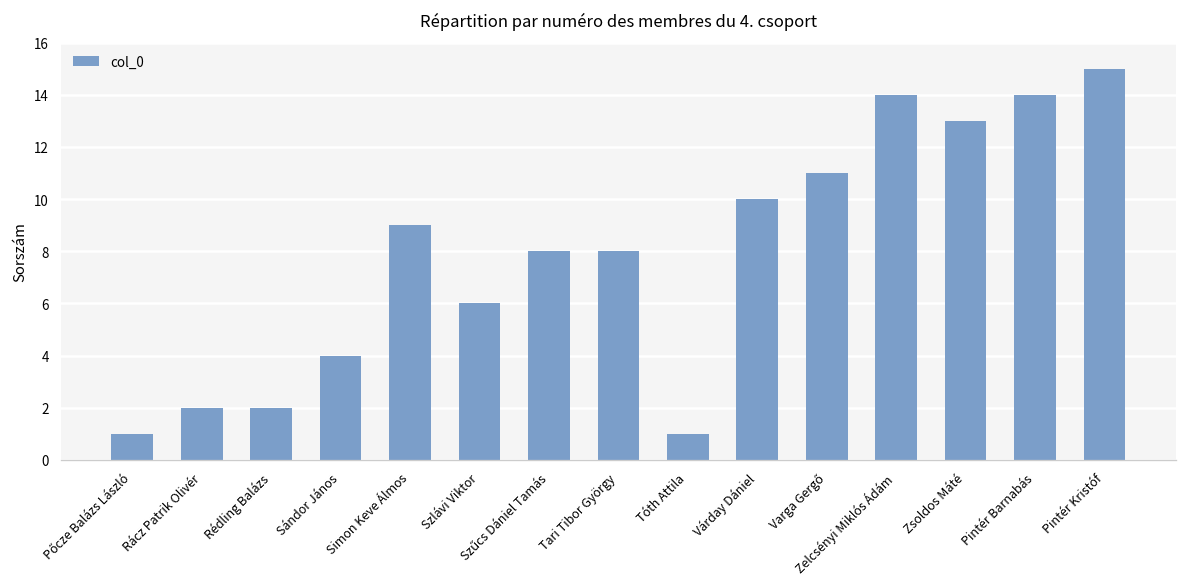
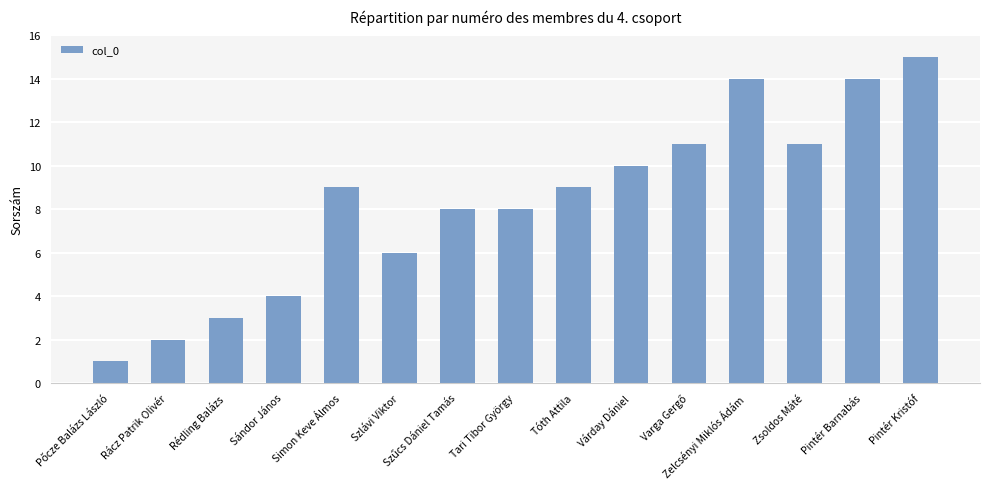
  {
    "Pőcze Balázs László": 1,
    "Rácz Patrik Olivér": 2,
-   "Rédling Balázs": 2,
+   "Rédling Balázs": 3,
    "Sándor János": 4,
    "Simon Keve Álmos": 9,
    "Szlávi Viktor": 6,
    "Szűcs Dániel Tamás": 8,
    "Tari Tibor György": 8,
-   "Tóth Attila": 1,
+   "Tóth Attila": 9,
    "Várday Dániel": 10,
    "Varga Gergő": 11,
    "Zelcsényi Miklós Ádám": 14,
-   "Zsoldos Máté": 13,
+   "Zsoldos Máté": 11,
    "Pintér Barnabás": 14,
    "Pintér Kristóf": 15
  }
